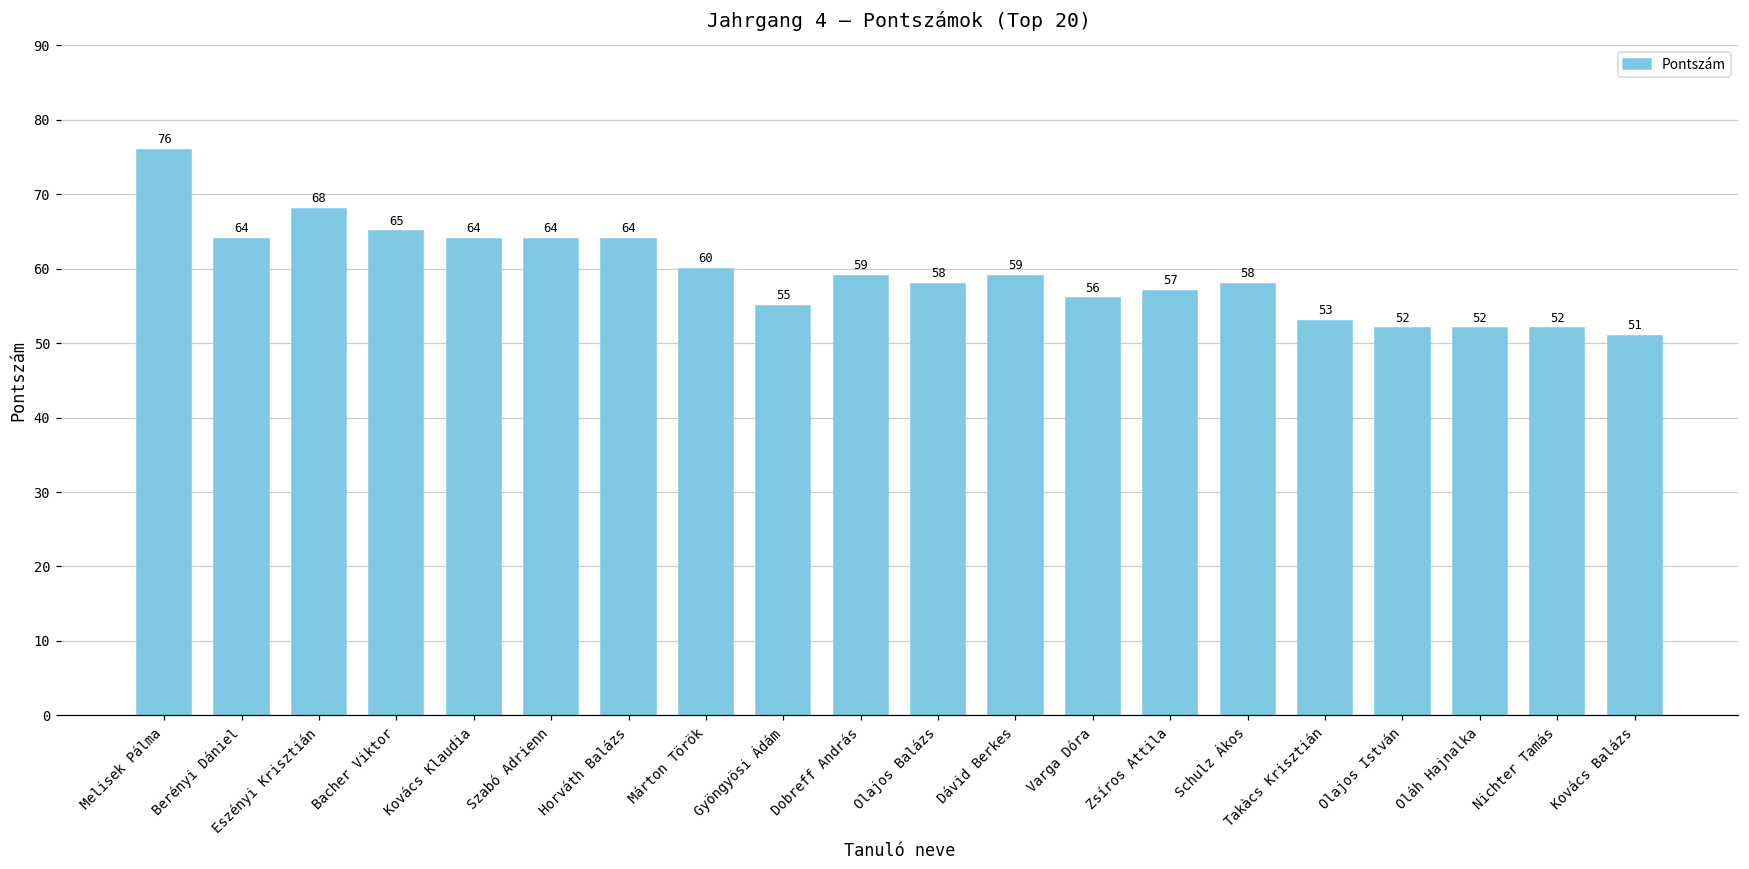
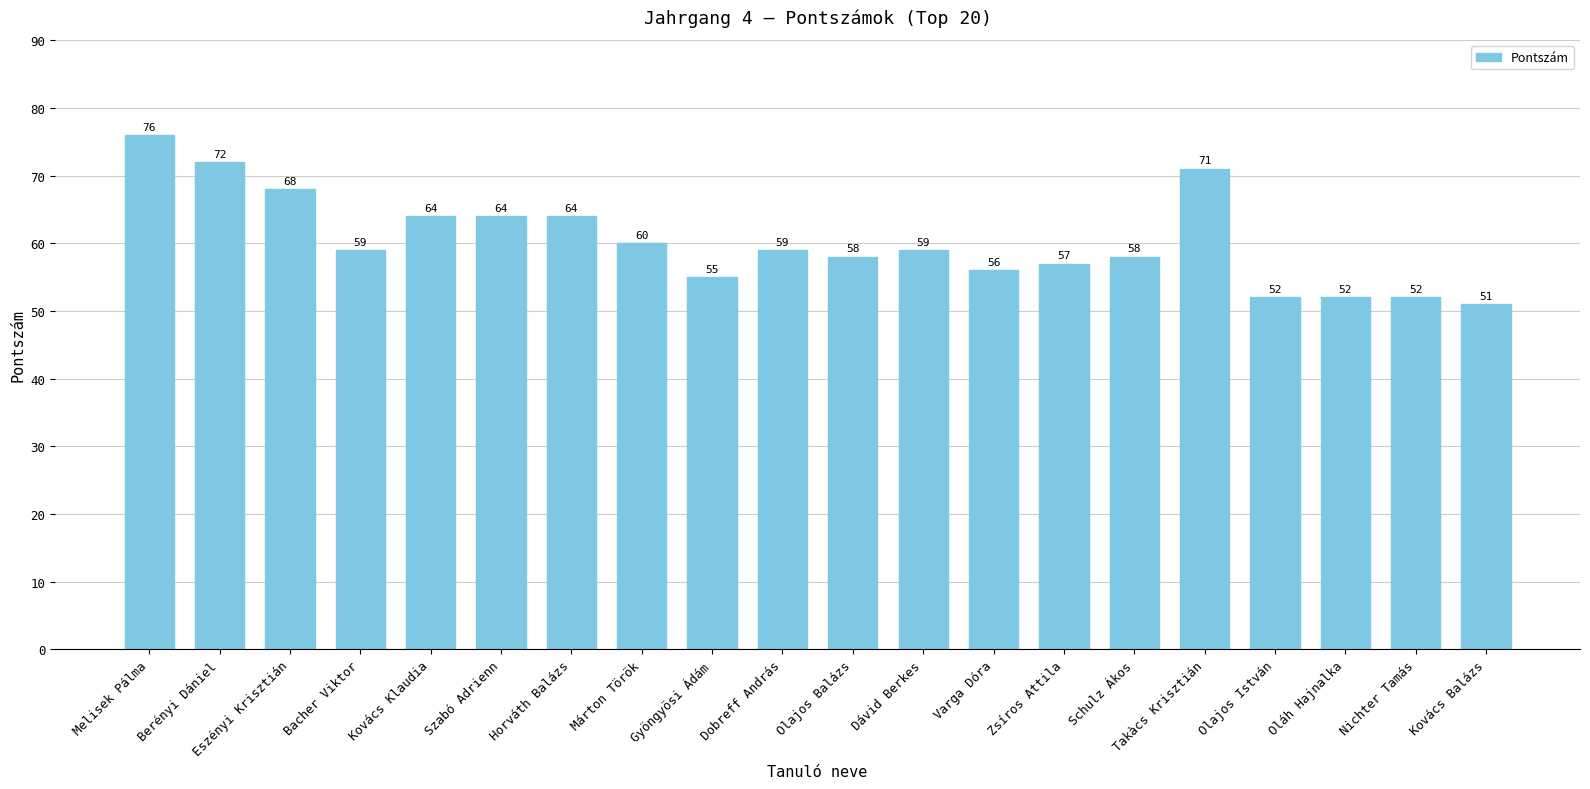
  {
    "Melisek Pálma": 76,
-   "Berényi Dániel": 64,
+   "Berényi Dániel": 72,
    "Eszényi Krisztián": 68,
-   "Bacher Viktor": 65,
+   "Bacher Viktor": 59,
    "Kovács Klaudia": 64,
    "Szabó Adrienn": 64,
    "Horváth Balázs": 64,
    "Márton Török": 60,
    "Gyöngyösi Ádám": 55,
    "Dobreff András": 59,
    "Olajos Balázs": 58,
    "Dávid Berkes": 59,
    "Varga Dóra": 56,
    "Zsíros Attila": 57,
    "Schulz Ákos": 58,
-   "Takàcs Krisztián": 53,
+   "Takàcs Krisztián": 71,
    "Olajos István": 52,
    "Oláh Hajnalka": 52,
    "Nichter Tamás": 52,
    "Kovács Balázs": 51
  }
